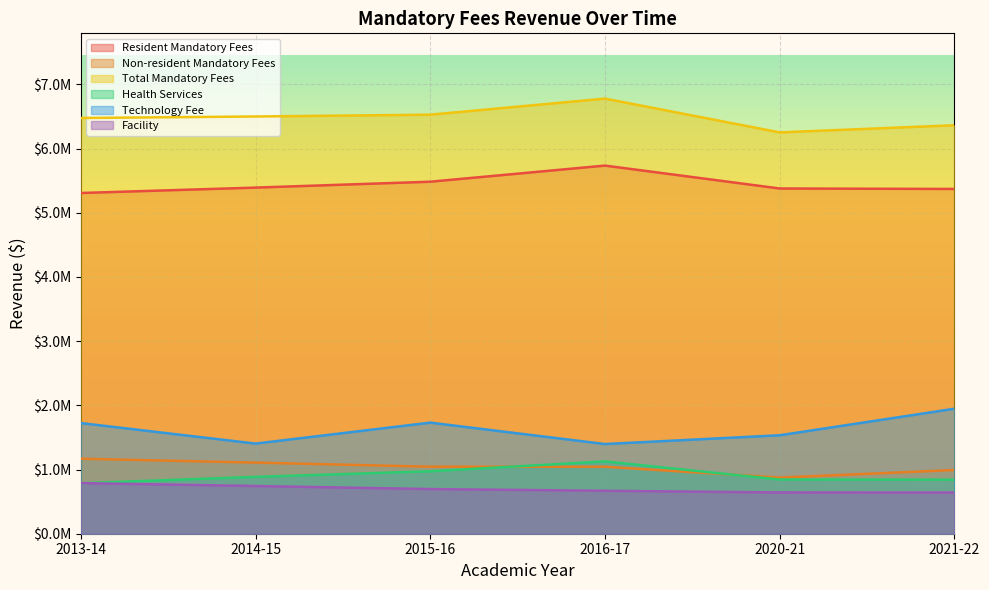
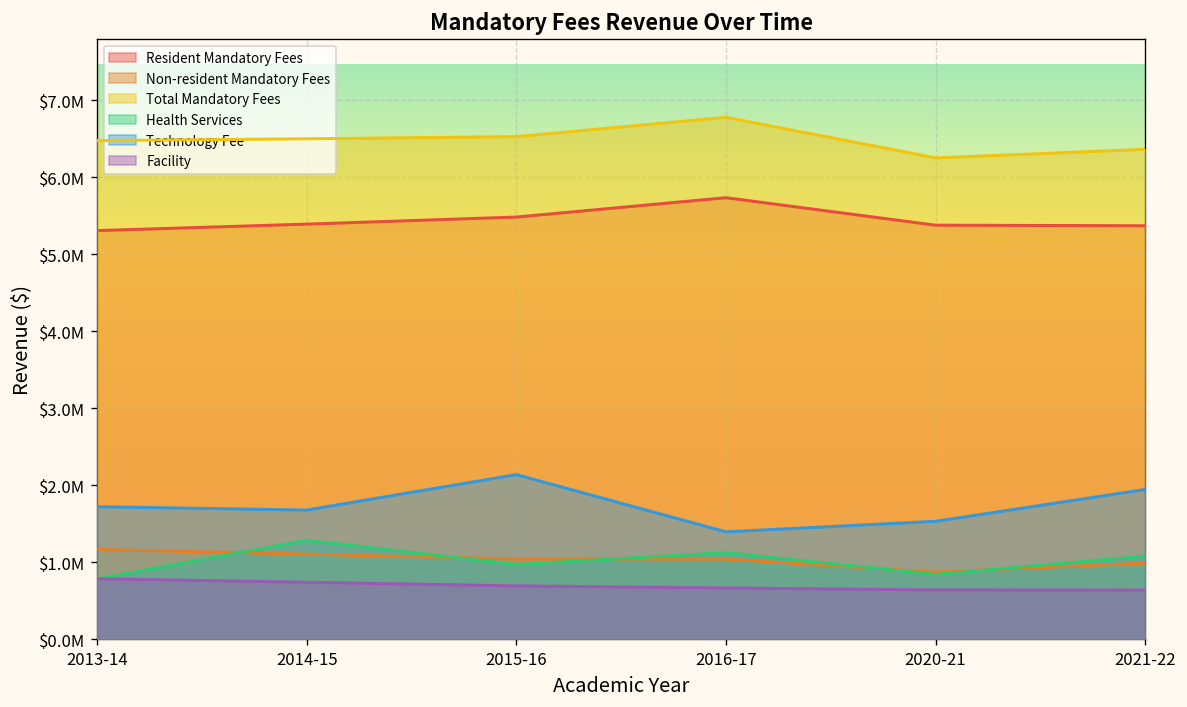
  {
    "Health Services": {
-     "2014-15": "$900000",
+     "2014-15": "$1300000",
      "2015-16": "$1000000",
      "2016-17": "$1100000",
-     "2021-22": "$800000"
+     "2021-22": "$1100000"
    },
    "Technology Fee": {
      "2013-14": "$1700000",
-     "2014-15": "$1400000",
-     "2015-16": "$1700000",
+     "2014-15": "$1700000",
+     "2015-16": "$2100000",
      "2016-17": "$1400000",
      "2020-21": "$1500000",
      "2021-22": "$1900000"
    },
    "Facility": {
      "2014-15": "$700000",
      "2015-16": "$700000",
      "2016-17": "$700000",
      "2020-21": "$600000",
      "2021-22": "$600000"
    }
  }
